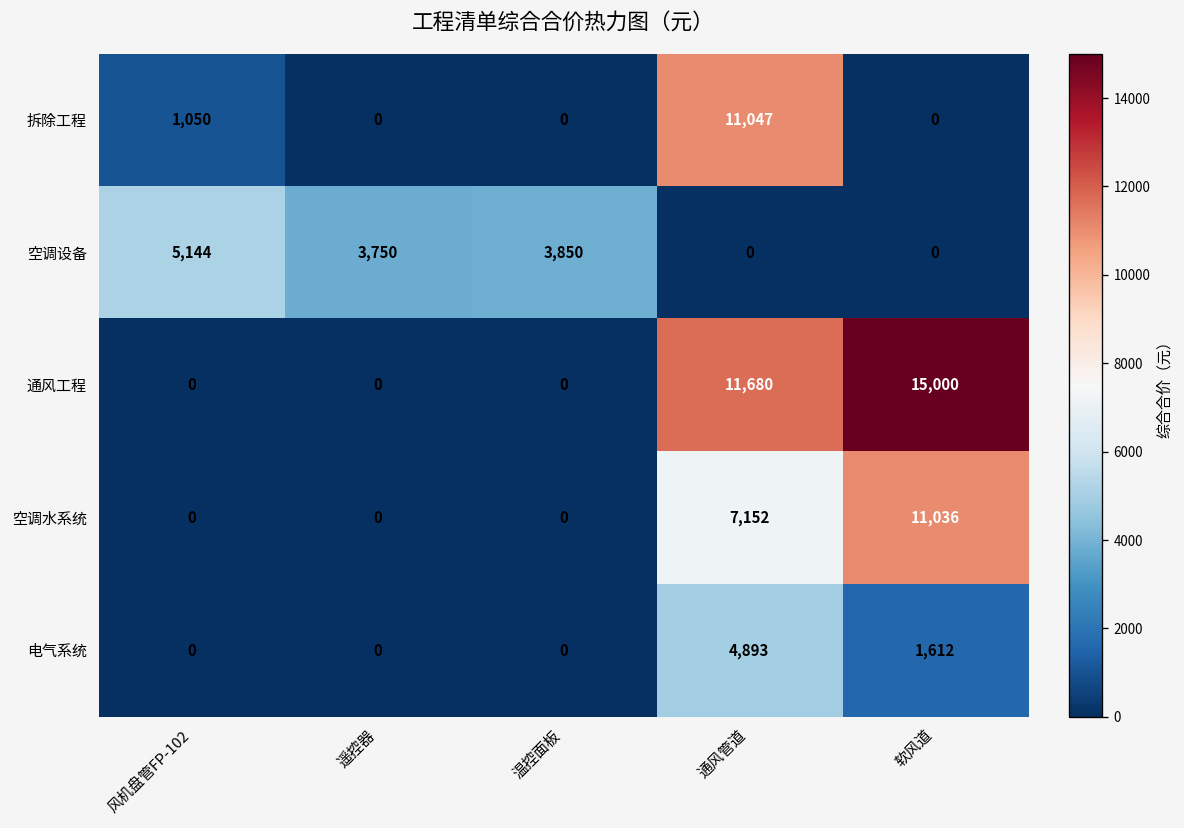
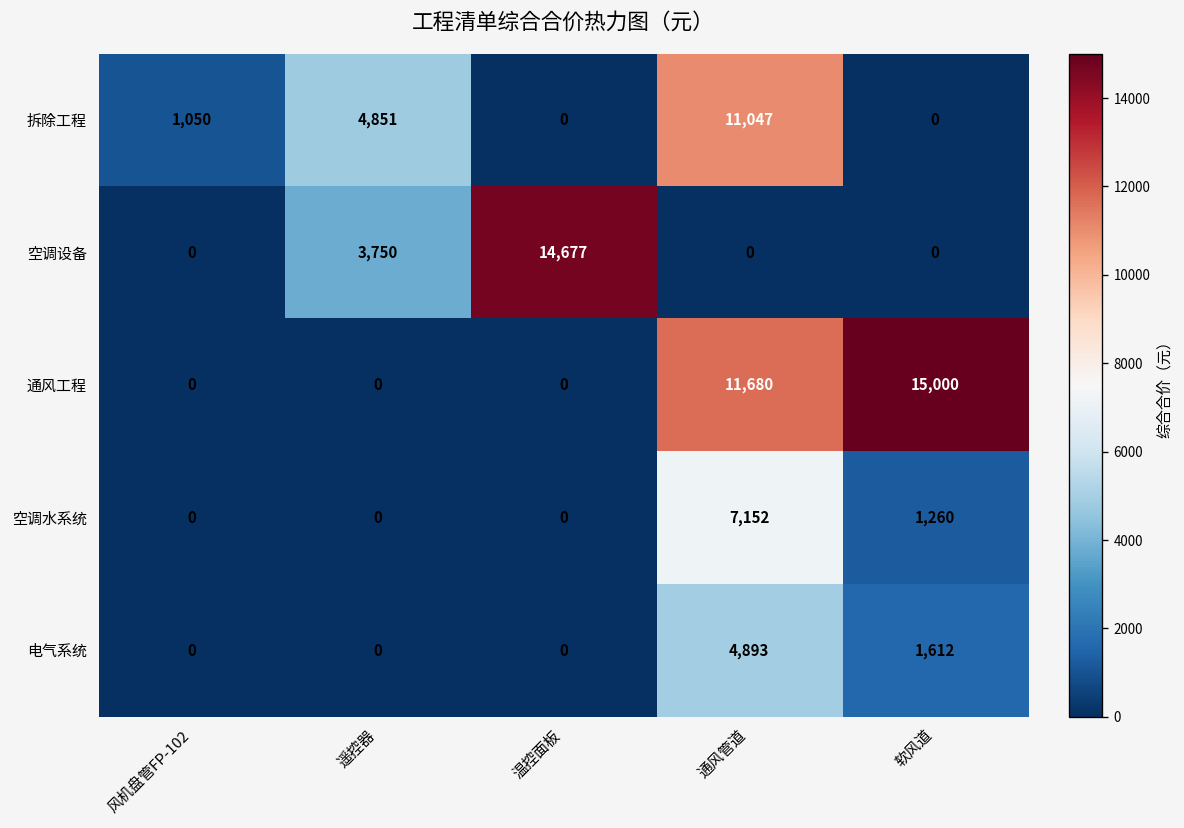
  {
    "拆除工程": {
      "风机盘管FP-102": "1,050",
-     "遥控器": "0",
+     "遥控器": "4,851",
      "温控面板": "0",
      "通风管道": "11,047",
      "软风道": "0"
    },
    "空调设备": {
-     "风机盘管FP-102": "5,144",
+     "风机盘管FP-102": "0",
      "遥控器": "3,750",
-     "温控面板": "3,850",
+     "温控面板": "14,677",
      "通风管道": "0",
      "软风道": "0"
    },
    "通风工程": {
      "风机盘管FP-102": "0",
      "遥控器": "0",
      "温控面板": "0",
      "通风管道": "11,680",
      "软风道": "15,000"
    },
    "空调水系统": {
      "风机盘管FP-102": "0",
      "遥控器": "0",
      "温控面板": "0",
      "通风管道": "7,152",
-     "软风道": "11,036"
+     "软风道": "1,260"
    },
    "电气系统": {
      "风机盘管FP-102": "0",
      "遥控器": "0",
      "温控面板": "0",
      "通风管道": "4,893",
      "软风道": "1,612"
    }
  }
